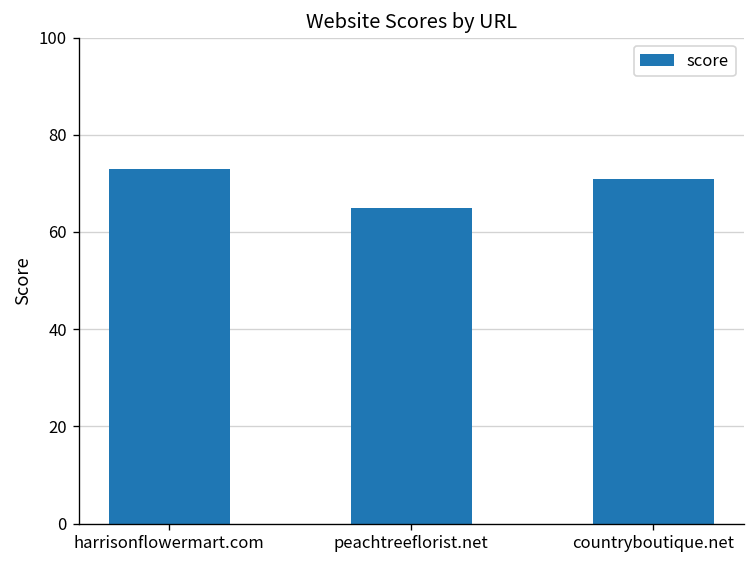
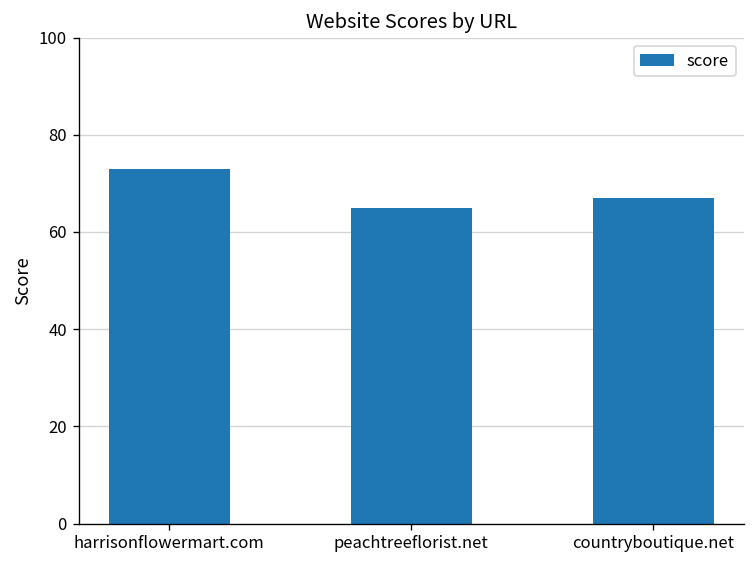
  {
    "harrisonflowermart.com": 73,
    "peachtreeflorist.net": 65,
-   "countryboutique.net": 71
+   "countryboutique.net": 67
  }
